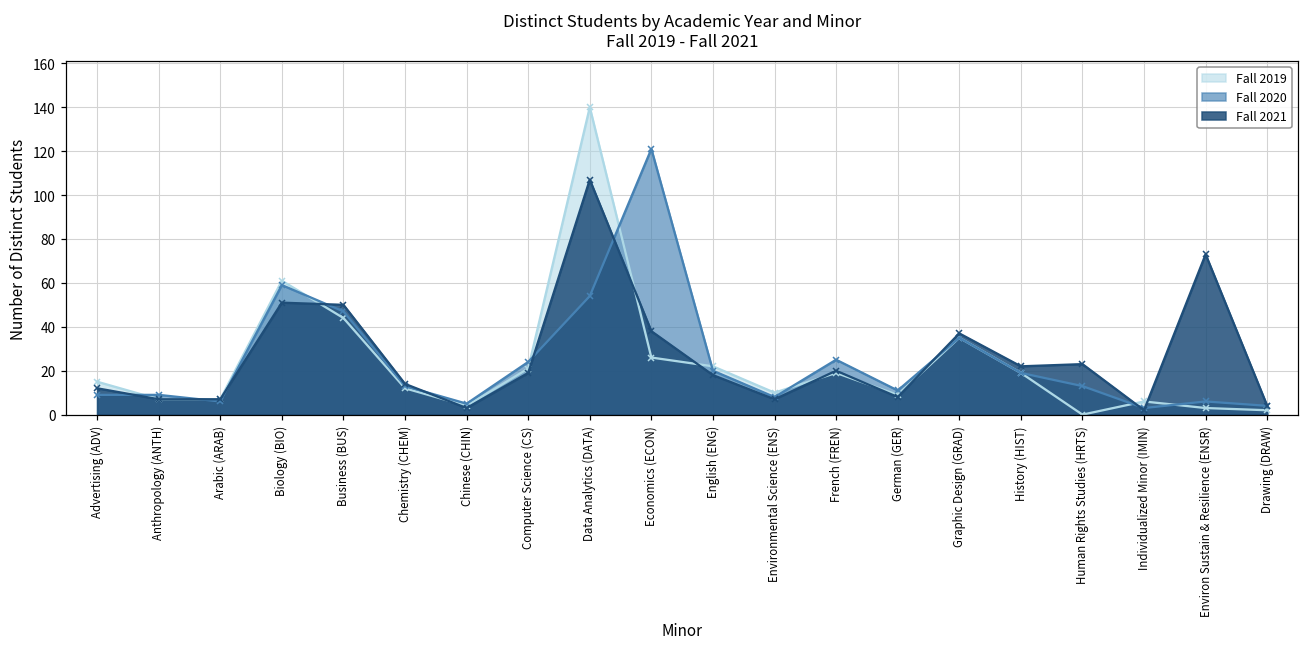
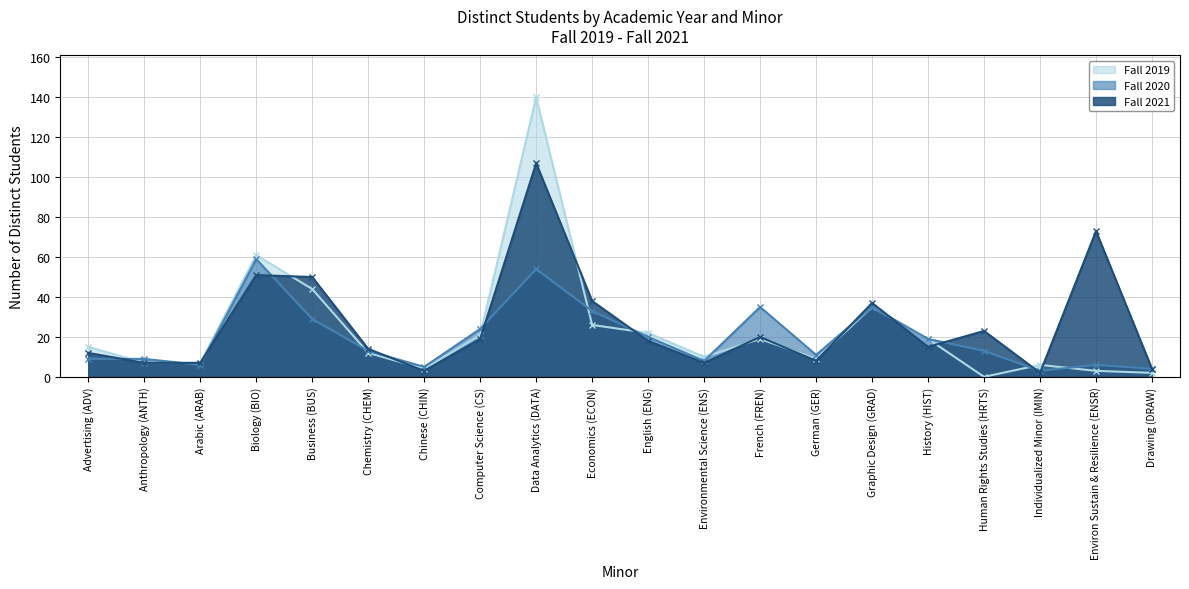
  {
    "Fall 2019": {
      "Advertising (ADV)": 15,
      "Biology (BIO)": 61,
      "Business (BUS)": 44,
      "Computer Science (CS)": 21,
      "Data Analytics (DATA)": 140,
      "Economics (ECON)": 26,
      "English (ENG)": 22,
      "Environmental Science (ENS)": 10,
      "Human Rights Studies (HRTS)": 0,
      "Individualized Minor (IMIN)": 6,
      "Environ Sustain & Resilience (ENSR)": 3,
      "Drawing (DRAW)": 2
    },
    "Fall 2020": {
      "Advertising (ADV)": 9,
      "Anthropology (ANTH)": 9,
      "Biology (BIO)": 59,
-     "Business (BUS)": 47,
+     "Business (BUS)": 29,
      "Computer Science (CS)": 24,
      "Data Analytics (DATA)": 54,
-     "Economics (ECON)": 121,
+     "Economics (ECON)": 33,
      "English (ENG)": 20,
-     "French (FREN)": 25,
+     "French (FREN)": 35,
      "German (GER)": 11,
      "Human Rights Studies (HRTS)": 13,
      "Environ Sustain & Resilience (ENSR)": 6
    },
    "Fall 2021": {
      "Advertising (ADV)": 12,
      "Biology (BIO)": 51,
      "Business (BUS)": 50,
      "Computer Science (CS)": 19,
      "Data Analytics (DATA)": 107,
      "Economics (ECON)": 38,
      "English (ENG)": 18,
      "Graphic Design (GRAD)": 37,
-     "History (HIST)": 22,
+     "History (HIST)": 15,
      "Human Rights Studies (HRTS)": 23,
      "Environ Sustain & Resilience (ENSR)": 73
    }
  }
